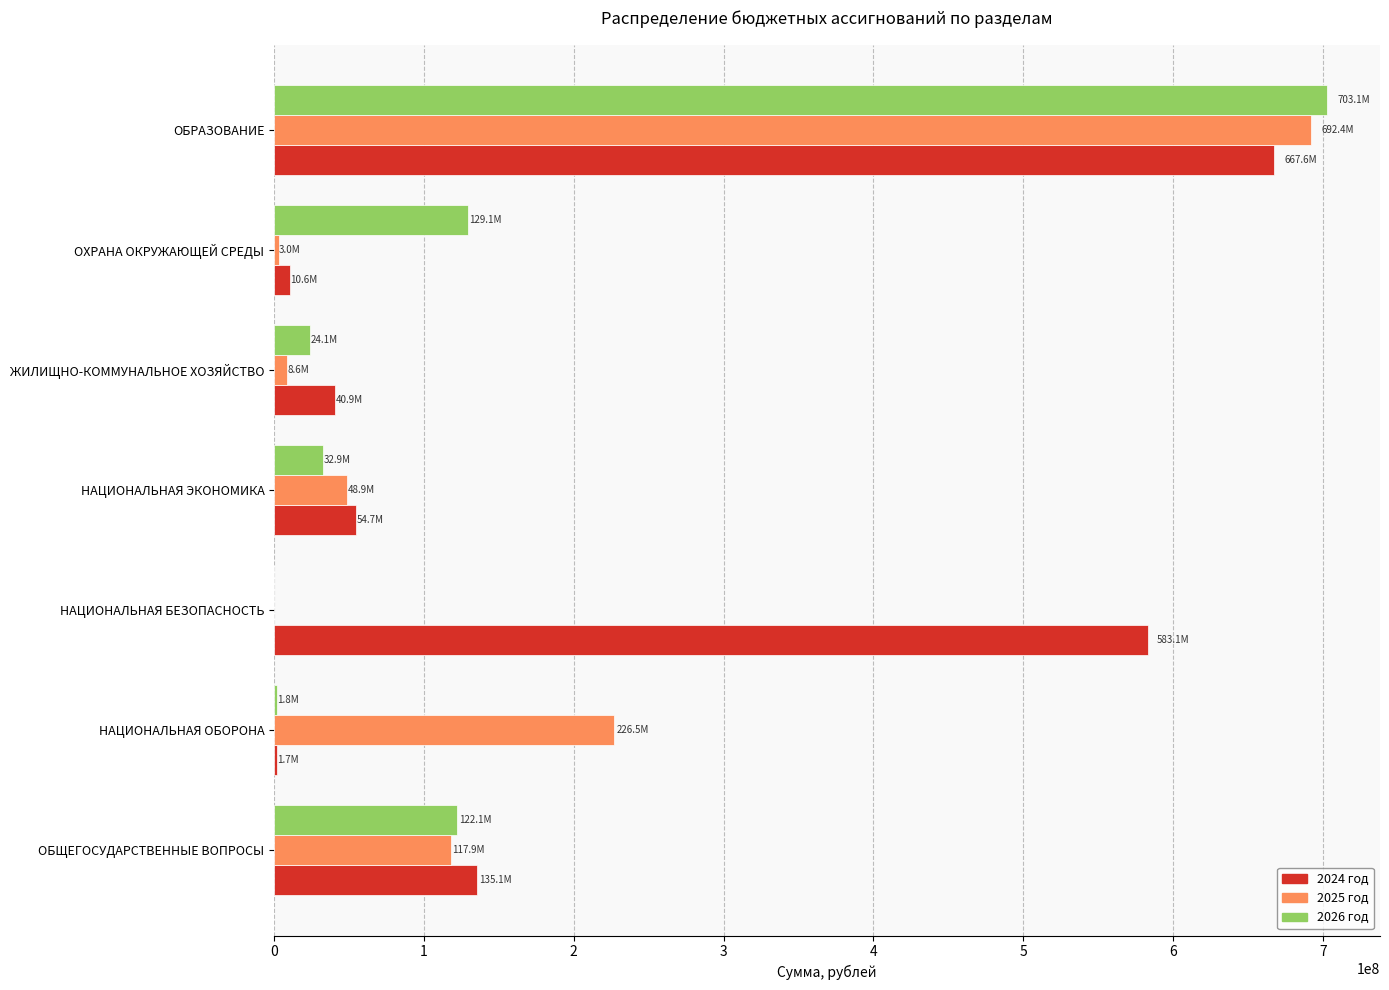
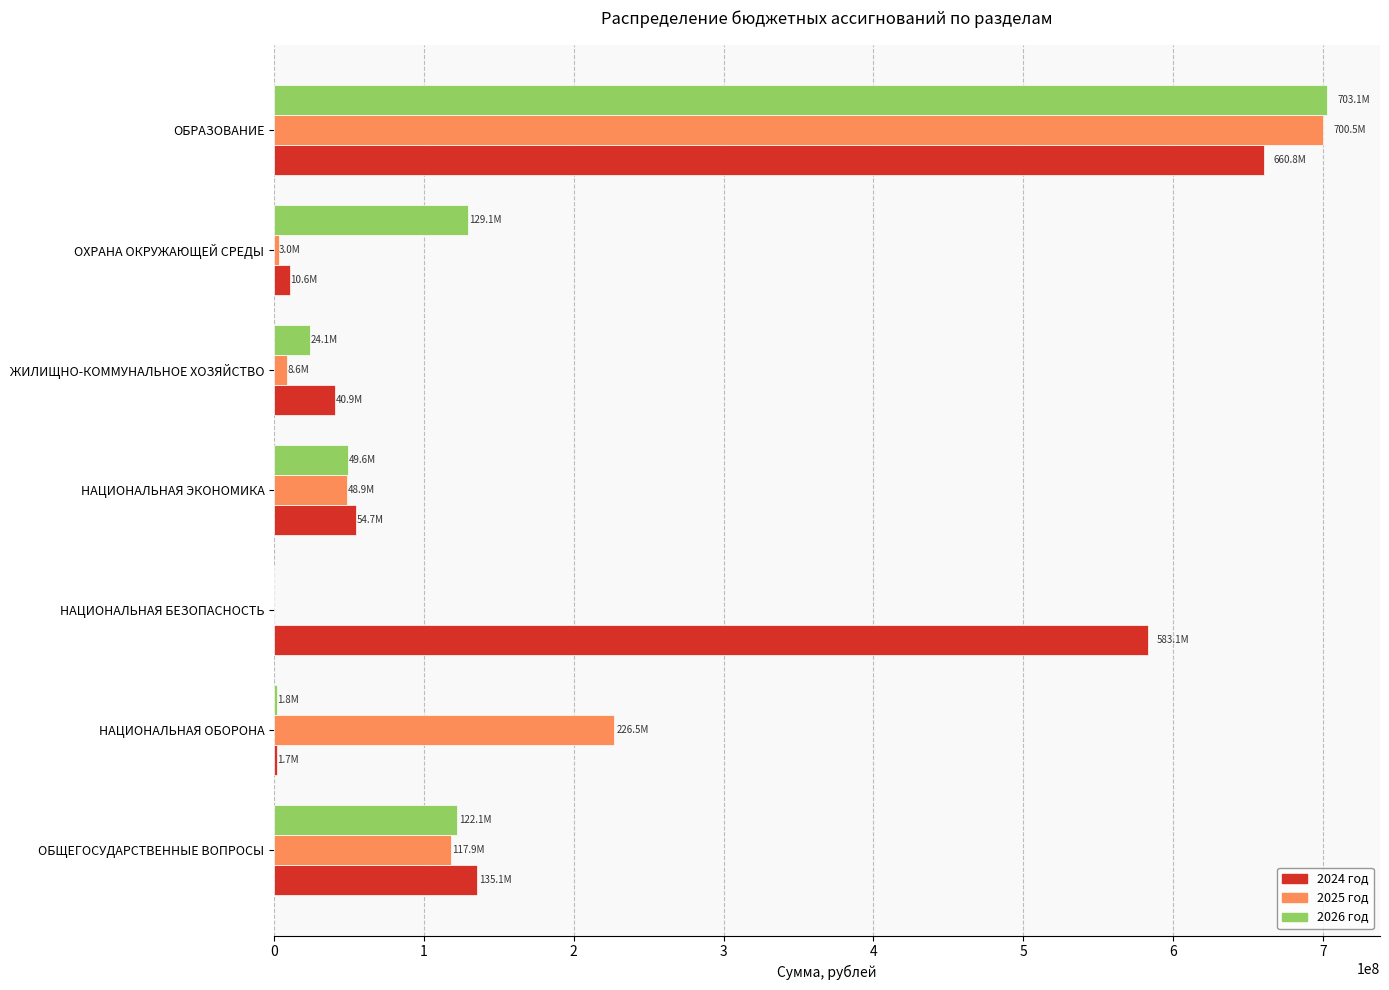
  {
    "2024 год": {
-     "ОБРАЗОВАНИЕ": "667.6M",
+     "ОБРАЗОВАНИЕ": "660.8M",
      "ОХРАНА ОКРУЖАЮЩЕЙ СРЕДЫ": "10.6M",
      "ЖИЛИЩНО-КОММУНАЛЬНОЕ ХОЗЯЙСТВО": "40.9M",
      "НАЦИОНАЛЬНАЯ ЭКОНОМИКА": "54.7M",
      "НАЦИОНАЛЬНАЯ БЕЗОПАСНОСТЬ": "583.1M",
      "НАЦИОНАЛЬНАЯ ОБОРОНА": "1.7M",
      "ОБЩЕГОСУДАРСТВЕННЫЕ ВОПРОСЫ": "135.1M"
    },
    "2025 год": {
-     "ОБРАЗОВАНИЕ": "692.4M",
+     "ОБРАЗОВАНИЕ": "700.5M",
      "ОХРАНА ОКРУЖАЮЩЕЙ СРЕДЫ": "3.0M",
      "ЖИЛИЩНО-КОММУНАЛЬНОЕ ХОЗЯЙСТВО": "8.6M",
      "НАЦИОНАЛЬНАЯ ЭКОНОМИКА": "48.9M",
      "НАЦИОНАЛЬНАЯ ОБОРОНА": "226.5M",
      "ОБЩЕГОСУДАРСТВЕННЫЕ ВОПРОСЫ": "117.9M"
    },
    "2026 год": {
      "ОБРАЗОВАНИЕ": "703.1M",
      "ОХРАНА ОКРУЖАЮЩЕЙ СРЕДЫ": "129.1M",
      "ЖИЛИЩНО-КОММУНАЛЬНОЕ ХОЗЯЙСТВО": "24.1M",
-     "НАЦИОНАЛЬНАЯ ЭКОНОМИКА": "32.9M",
+     "НАЦИОНАЛЬНАЯ ЭКОНОМИКА": "49.6M",
      "НАЦИОНАЛЬНАЯ ОБОРОНА": "1.8M",
      "ОБЩЕГОСУДАРСТВЕННЫЕ ВОПРОСЫ": "122.1M"
    }
  }
